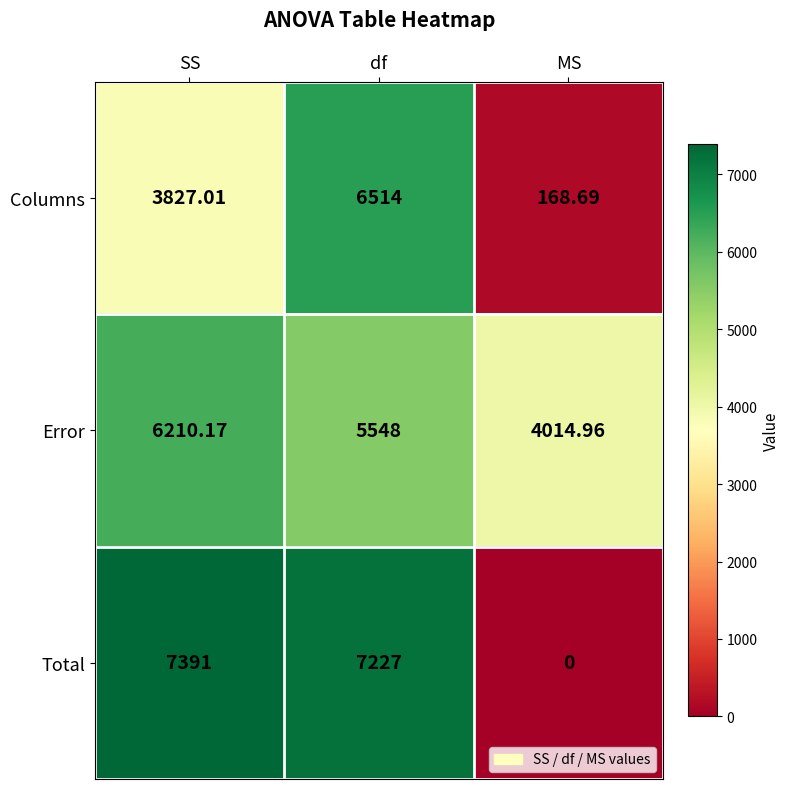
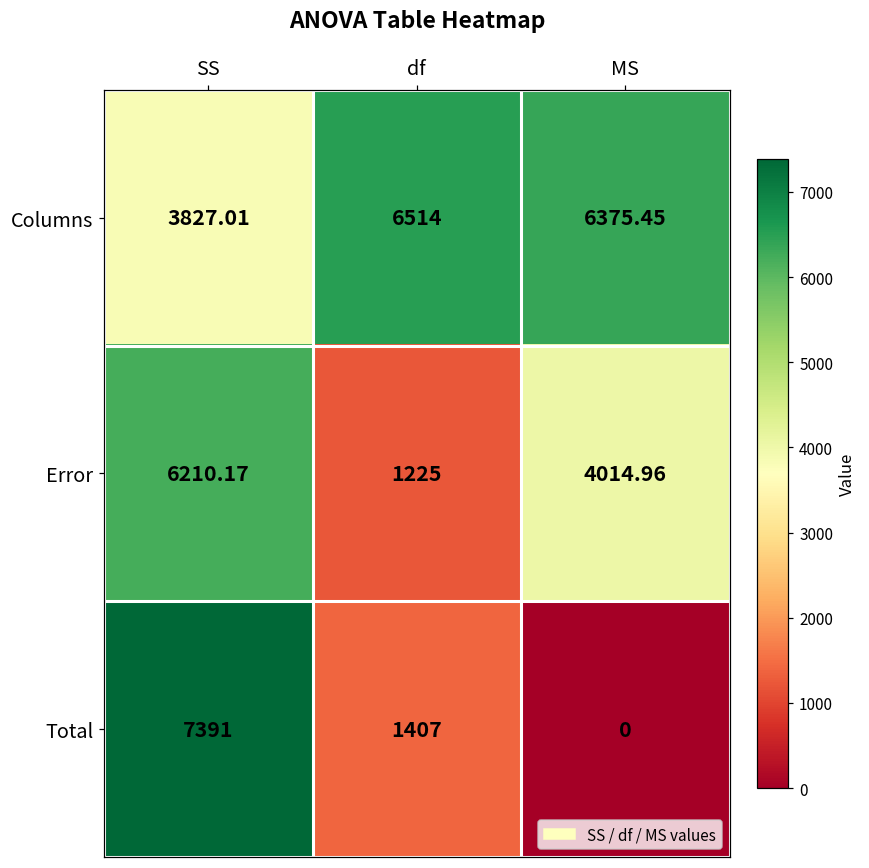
  {
    "Columns": {
      "SS": 3827.01,
      "df": 6514,
-     "MS": 168.69
+     "MS": 6375.45
    },
    "Error": {
      "SS": 6210.17,
-     "df": 5548,
+     "df": 1225,
      "MS": 4014.96
    },
    "Total": {
      "SS": 7391,
-     "df": 7227,
+     "df": 1407,
      "MS": 0
    }
  }
